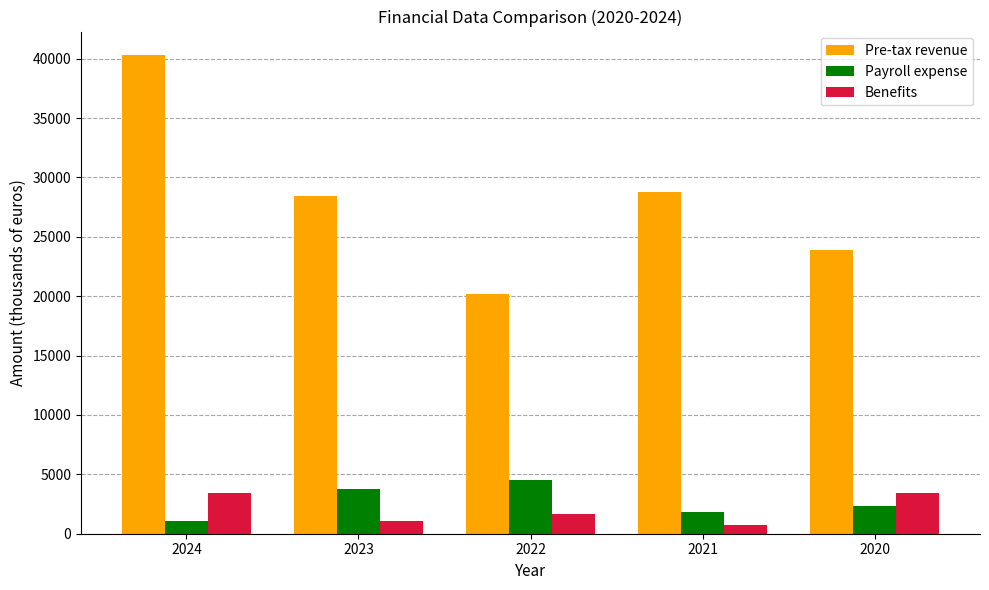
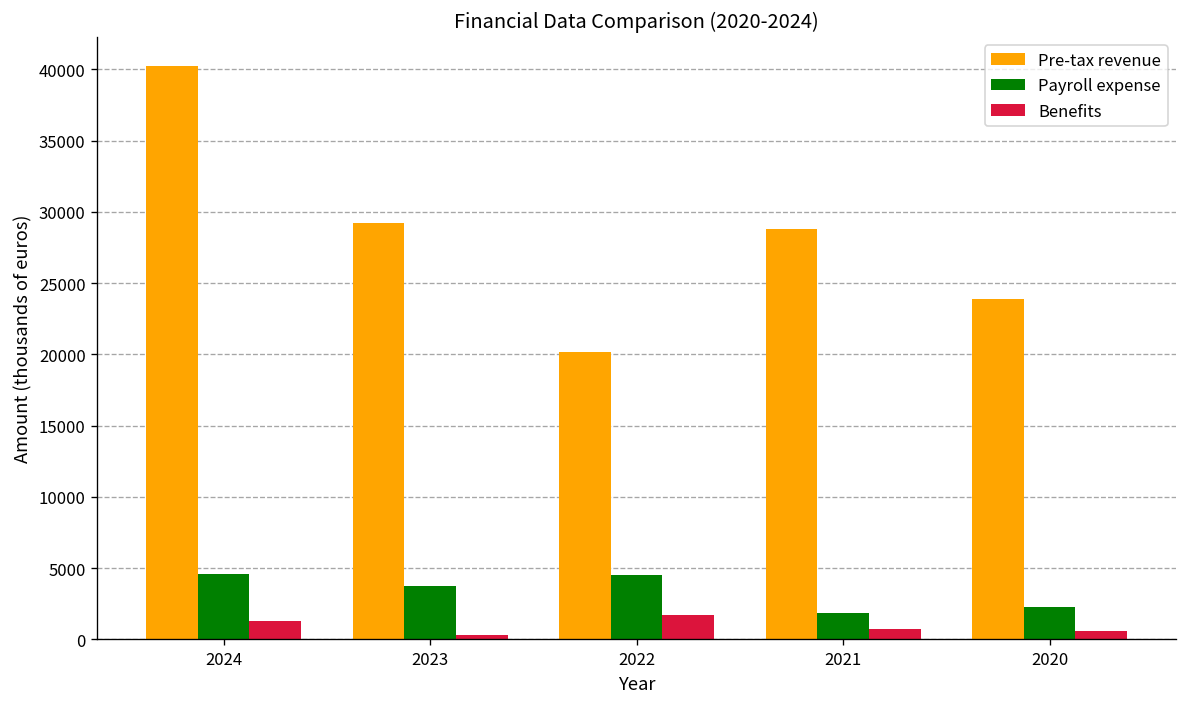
  {
    "Pre-tax revenue": {
      "2024": 40300,
-     "2023": 28400,
+     "2023": 29200,
      "2022": 20200,
      "2021": 28800,
      "2020": 23900
    },
    "Payroll expense": {
-     "2024": 1000,
+     "2024": 4600,
      "2023": 3700,
      "2022": 4500,
      "2021": 1900,
      "2020": 2300
    },
    "Benefits": {
-     "2024": 3400,
-     "2023": 1100,
+     "2024": 1300,
+     "2023": 300,
      "2022": 1700,
      "2021": 800,
-     "2020": 3400
+     "2020": 600
    }
  }
